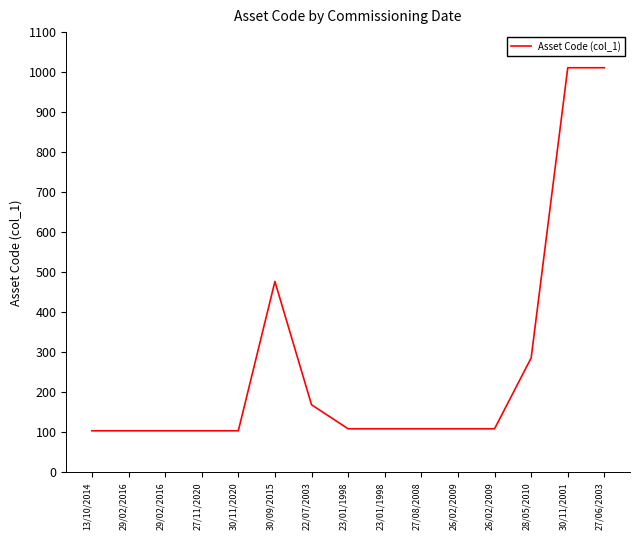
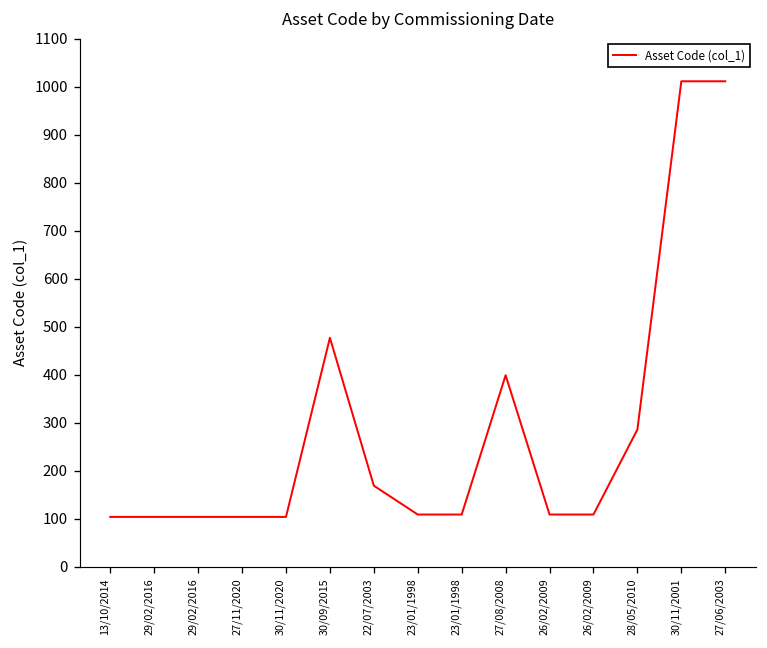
  {
    "13/10/2014": 100,
    "27/11/2020": 100,
    "30/11/2020": 100,
    "30/09/2015": 480,
    "22/07/2003": 170,
-   "27/08/2008": 110,
+   "27/08/2008": 400,
    "28/05/2010": 290,
    "30/11/2001": 1010,
    "27/06/2003": 1010
  }
